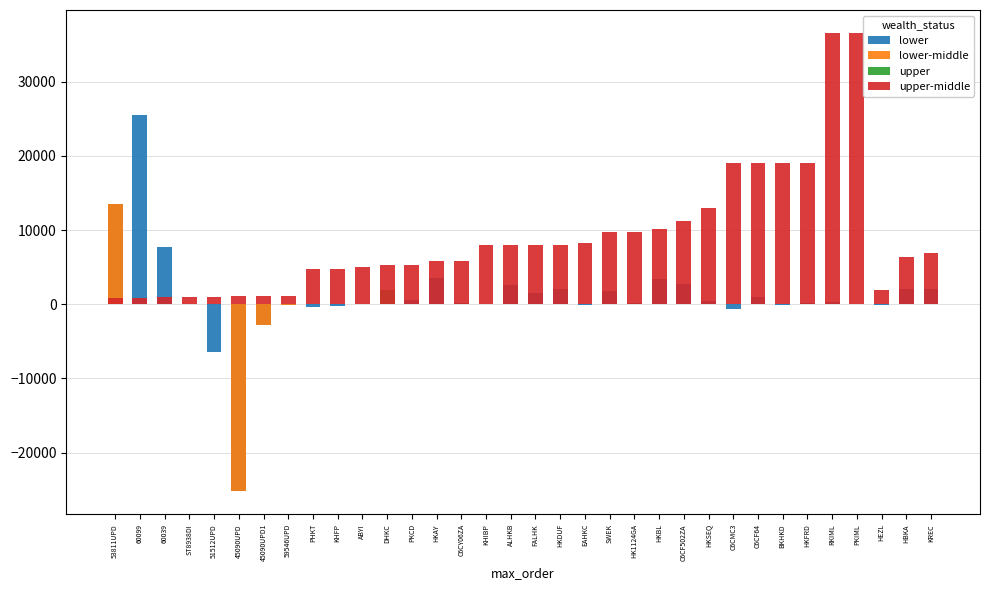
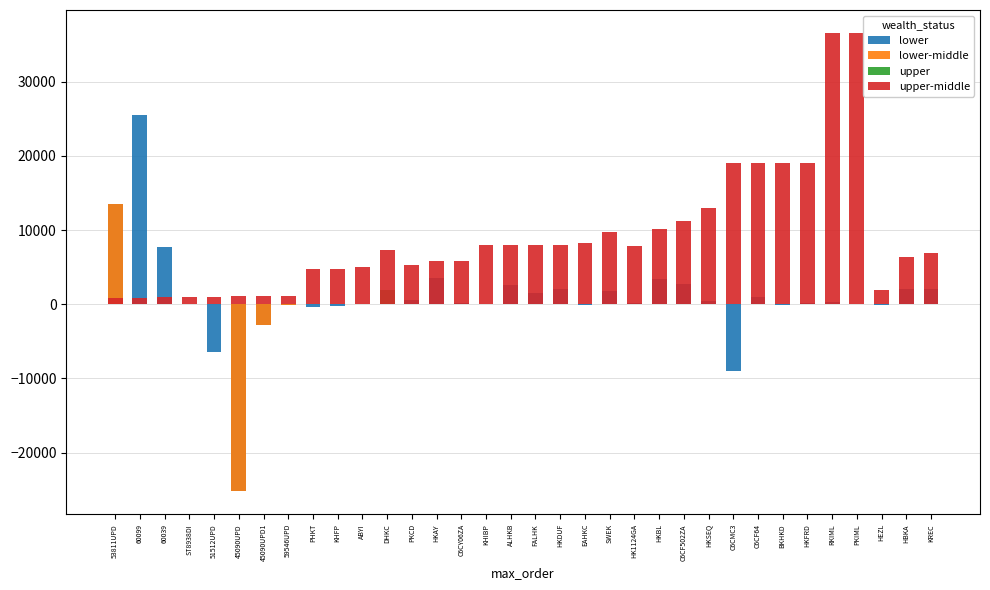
  {
    "lower": {
      "53811UPD": 14000,
      "60099": 26000,
      "60039": 8000,
      "51512UPD": -6000,
      "45090UPD": -25000,
      "45090UPD1": -3000,
      "PHKT": 0,
-     "C6CMC3": -1000
+     "C6CMC3": -9000
    },
    "lower-middle": {
      "53811UPD": 14000,
      "60099": 0,
      "60039": 0,
      "ST8938DI": 0,
      "51512UPD": 0,
      "45090UPD": -25000,
      "45090UPD1": -3000,
      "PHKT": 0,
      "KHFP": 0,
      "ABYI": 0,
      "DHKC": 0,
      "PKCD": 0,
      "HKAY": 0,
      "C6CY06ZA": 0,
      "KHIBP": 0,
      "ALHKB": 0,
      "FALHK": 0,
      "HKDUF": 0,
      "EAHKC": 0,
      "SWEK": 0,
      "HK1124GA": 0,
      "HKBL": 0,
      "C6CF502ZA": 0,
      "HKSEQ": 0,
      "C6CMC3": 0,
      "C6CF64": 0,
      "BKHKD": 0,
      "HKFRD": 0,
      "RKIML": 0,
      "PKIML": 0,
      "HEZL": 0,
      "HBKA": 0,
      "KREC": 0
    },
    "upper-middle": {
      "ST8938DI": 1000,
      "51512UPD": 1000,
      "45090UPD": 1000,
      "45090UPD1": 1000,
      "59546UPD": 1000,
      "PHKT": 5000,
      "KHFP": 5000,
      "ABYI": 5000,
-     "DHKC": 5000,
+     "DHKC": 7000,
      "PKCD": 5000,
      "HKAY": 6000,
      "C6CY06ZA": 6000,
      "KHIBP": 8000,
      "ALHKB": 8000,
      "FALHK": 8000,
      "HKDUF": 8000,
      "EAHKC": 8000,
      "SWEK": 10000,
-     "HK1124GA": 10000,
+     "HK1124GA": 8000,
      "HKBL": 10000,
      "C6CF502ZA": 11000,
      "HKSEQ": 13000,
      "C6CMC3": 19000,
      "C6CF64": 19000,
      "BKHKD": 19000,
      "HKFRD": 19000,
      "RKIML": 37000,
      "PKIML": 37000,
      "HEZL": 2000,
      "HBKA": 6000,
      "KREC": 7000
    }
  }
